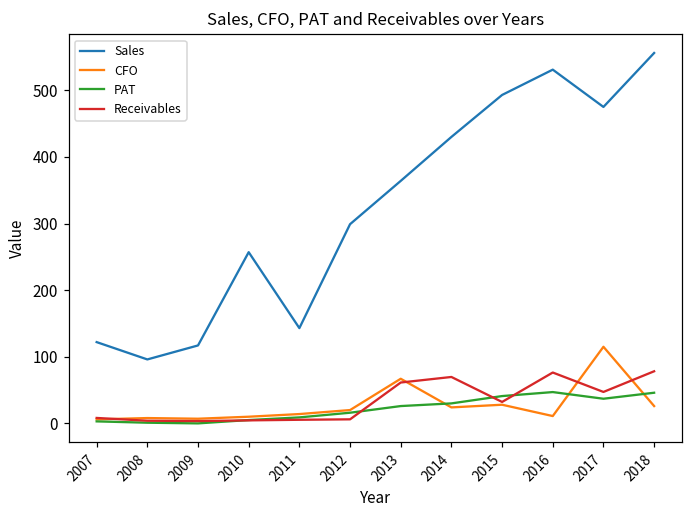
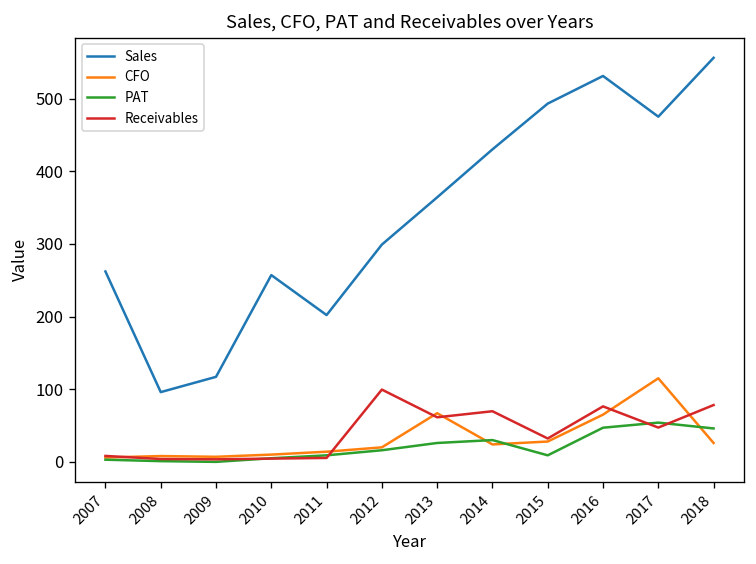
  {
    "Sales": {
-     "2007": 120,
+     "2007": 260,
      "2008": 100,
      "2009": 120,
      "2010": 260,
-     "2011": 140,
+     "2011": 200,
      "2012": 300,
      "2013": 360,
      "2014": 430,
      "2015": 490,
      "2016": 530,
      "2017": 480,
      "2018": 560
    },
    "CFO": {
      "2010": 10,
      "2011": 10,
      "2013": 70,
      "2014": 20,
-     "2016": 10,
+     "2016": 70,
      "2017": 120,
      "2018": 30
    },
    "PAT": {
      "2013": 30,
      "2014": 30,
-     "2015": 40,
+     "2015": 10,
      "2016": 50,
-     "2017": 40,
+     "2017": 50,
      "2018": 50
    },
    "Receivables": {
-     "2012": 10,
+     "2012": 100,
      "2013": 60,
      "2014": 70,
      "2016": 80,
      "2017": 50,
      "2018": 80
    }
  }
